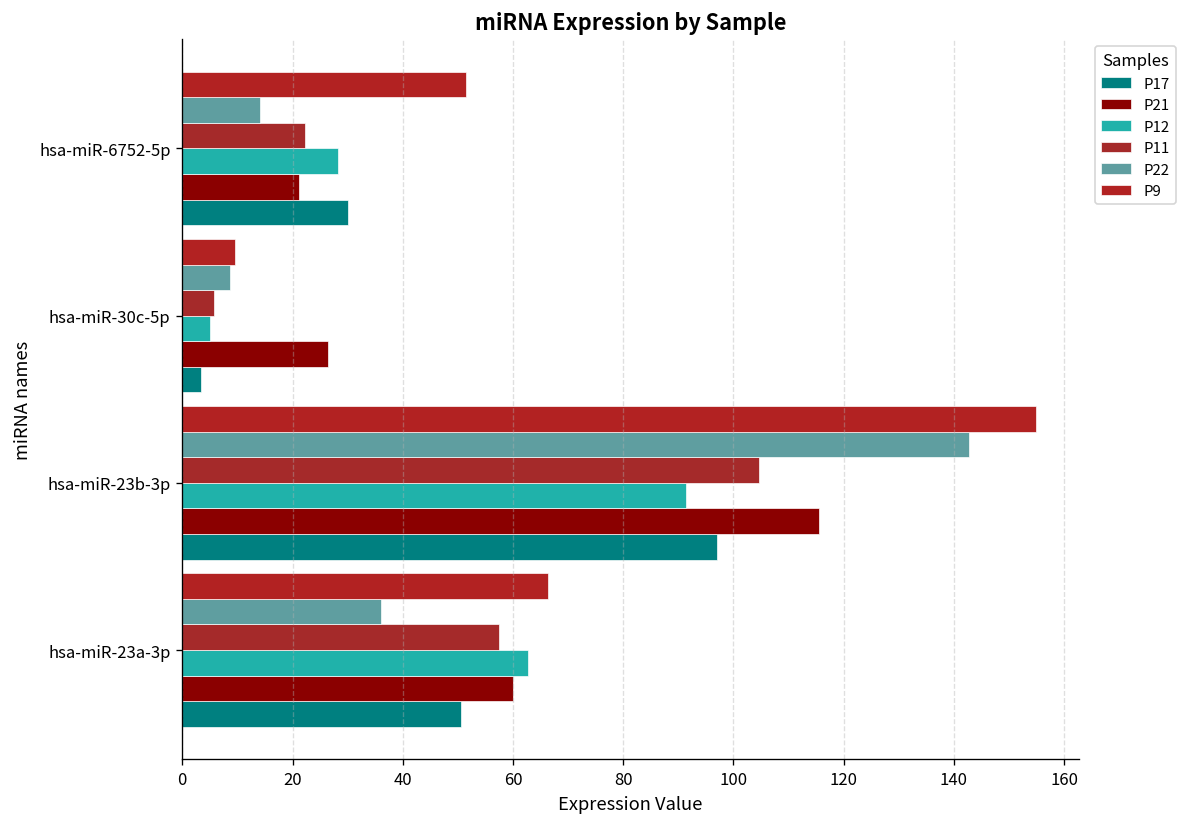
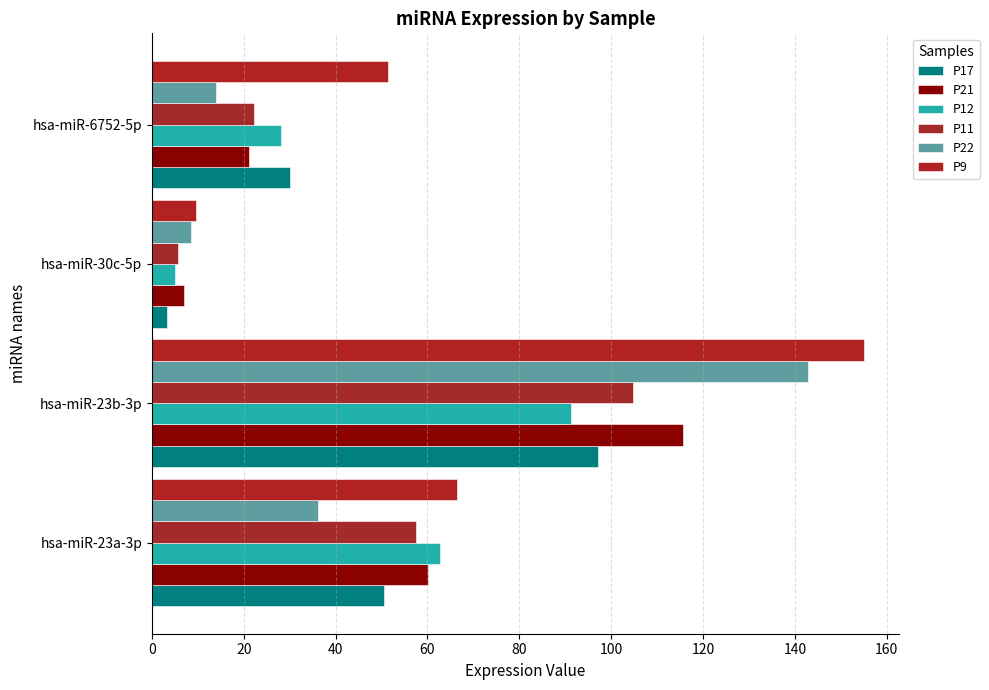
  {
    "P17": {
      "hsa-miR-6752-5p": 30,
      "hsa-miR-30c-5p": 3,
      "hsa-miR-23b-3p": 97,
      "hsa-miR-23a-3p": 51
    },
    "P21": {
      "hsa-miR-6752-5p": 21,
-     "hsa-miR-30c-5p": 26,
+     "hsa-miR-30c-5p": 7,
      "hsa-miR-23b-3p": 116,
      "hsa-miR-23a-3p": 60
    },
    "P12": {
      "hsa-miR-6752-5p": 28,
      "hsa-miR-30c-5p": 5,
      "hsa-miR-23b-3p": 91,
      "hsa-miR-23a-3p": 63
    },
    "P22": {
      "hsa-miR-6752-5p": 14,
      "hsa-miR-30c-5p": 9,
      "hsa-miR-23b-3p": 143,
      "hsa-miR-23a-3p": 36
    }
  }
